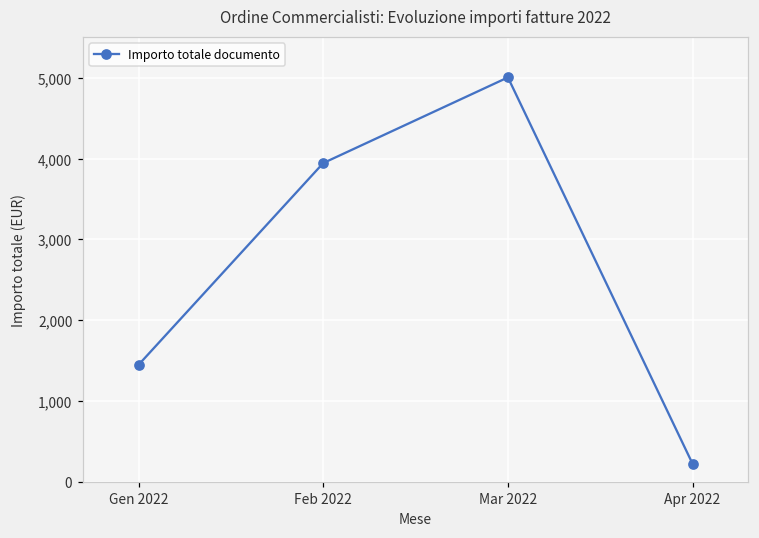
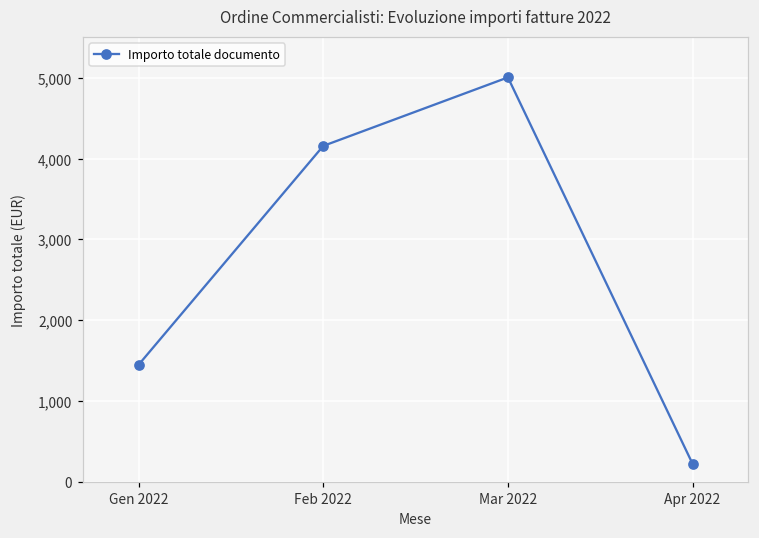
  {
    "Gen 2022": "1,400",
-   "Feb 2022": "3,900",
+   "Feb 2022": "4,200",
    "Mar 2022": "5,000",
    "Apr 2022": "200"
  }
